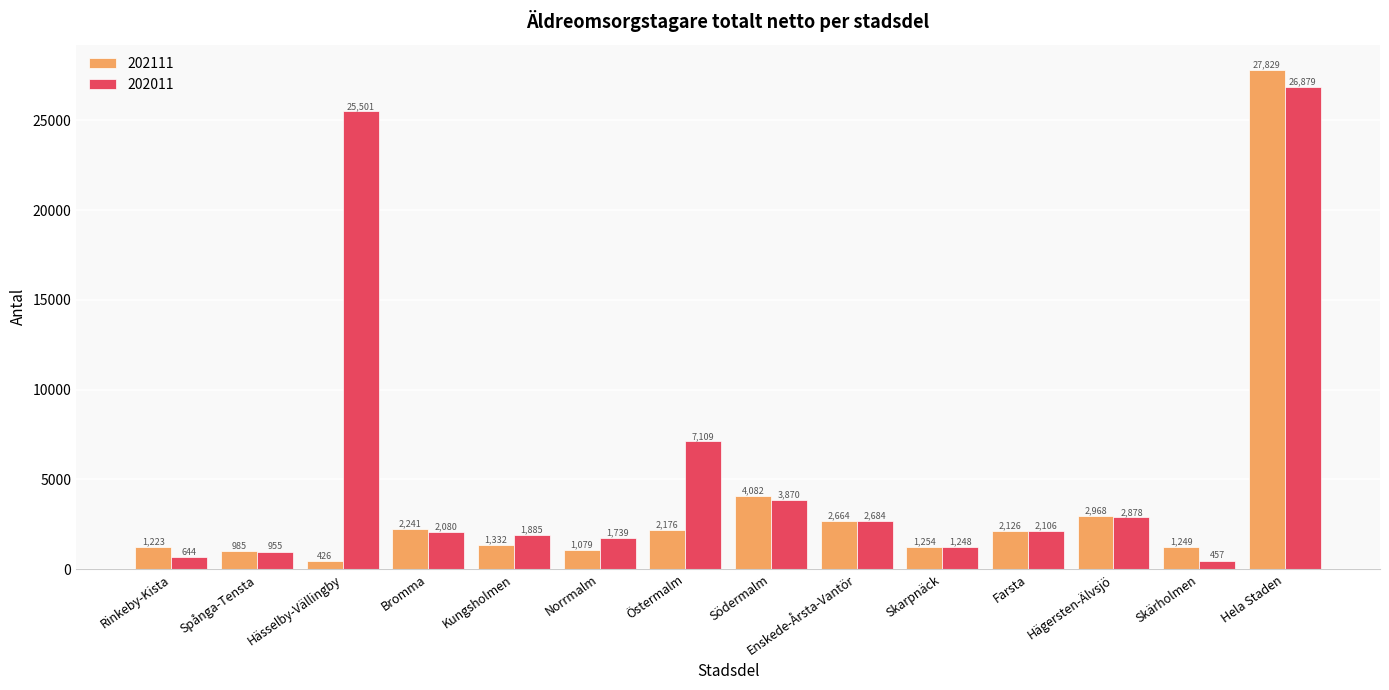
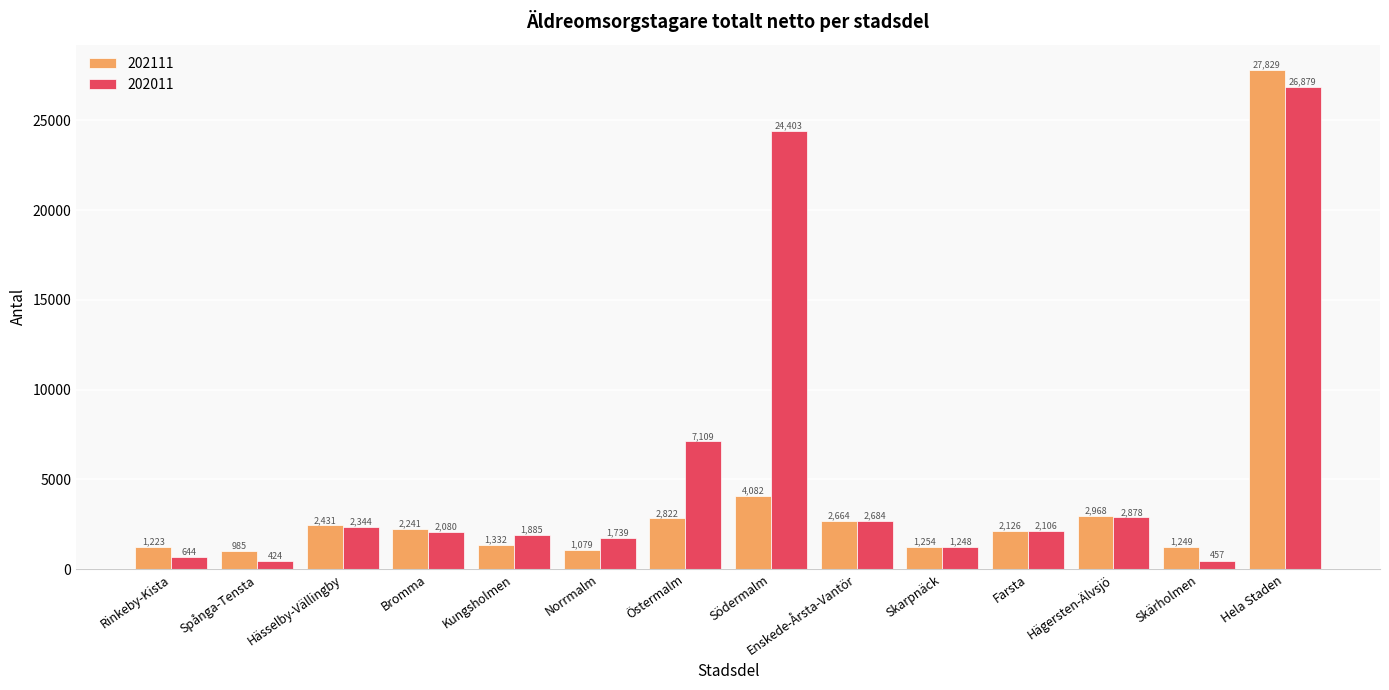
  {
    "202111": {
      "Rinkeby-Kista": "1,223",
      "Spånga-Tensta": "985",
-     "Hässelby-Vällingby": "426",
+     "Hässelby-Vällingby": "2,431",
      "Bromma": "2,241",
      "Kungsholmen": "1,332",
      "Norrmalm": "1,079",
-     "Östermalm": "2,176",
+     "Östermalm": "2,822",
      "Södermalm": "4,082",
      "Enskede-Årsta-Vantör": "2,664",
      "Skarpnäck": "1,254",
      "Farsta": "2,126",
      "Hägersten-Älvsjö": "2,968",
      "Skärholmen": "1,249",
      "Hela Staden": "27,829"
    },
    "202011": {
      "Rinkeby-Kista": "644",
-     "Spånga-Tensta": "955",
-     "Hässelby-Vällingby": "25,501",
+     "Spånga-Tensta": "424",
+     "Hässelby-Vällingby": "2,344",
      "Bromma": "2,080",
      "Kungsholmen": "1,885",
      "Norrmalm": "1,739",
      "Östermalm": "7,109",
-     "Södermalm": "3,870",
+     "Södermalm": "24,403",
      "Enskede-Årsta-Vantör": "2,684",
      "Skarpnäck": "1,248",
      "Farsta": "2,106",
      "Hägersten-Älvsjö": "2,878",
      "Skärholmen": "457",
      "Hela Staden": "26,879"
    }
  }
